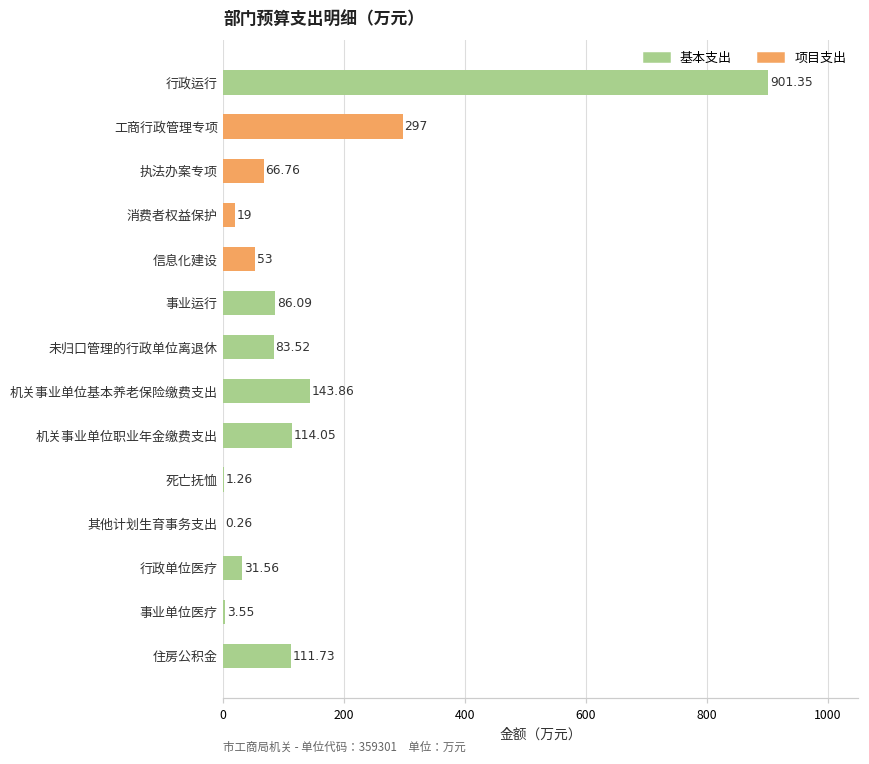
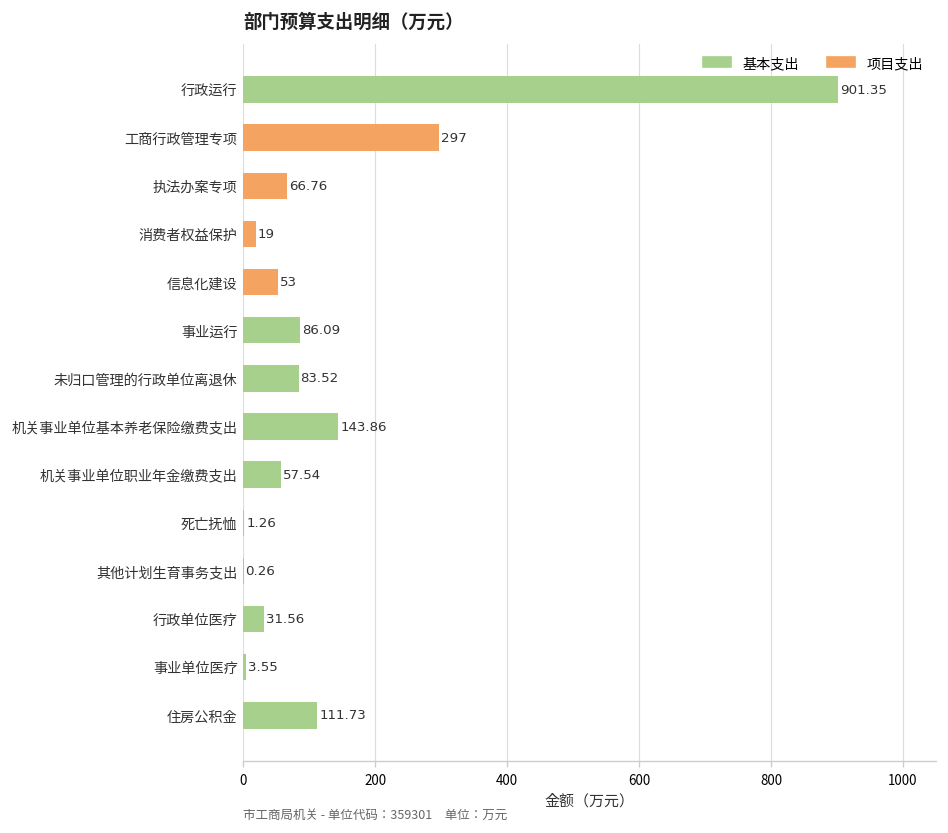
  {
    "基本支出": {
      "行政运行": 901.35,
      "事业运行": 86.09,
      "未归口管理的行政单位离退休": 83.52,
      "机关事业单位基本养老保险缴费支出": 143.86,
-     "机关事业单位职业年金缴费支出": 114.05,
+     "机关事业单位职业年金缴费支出": 57.54,
      "死亡抚恤": 1.26,
      "其他计划生育事务支出": 0.26,
      "行政单位医疗": 31.56,
      "事业单位医疗": 3.55,
      "住房公积金": 111.73
    },
    "项目支出": {
      "工商行政管理专项": 297,
      "执法办案专项": 66.76,
      "消费者权益保护": 19,
      "信息化建设": 53
    }
  }
